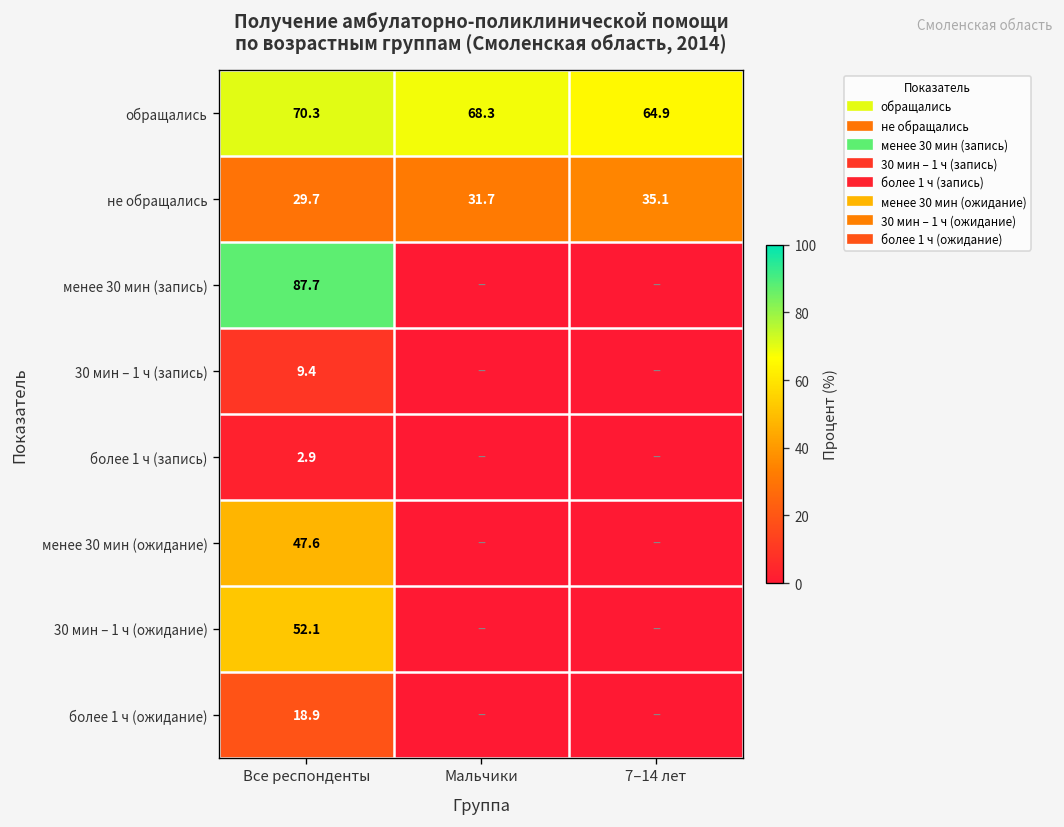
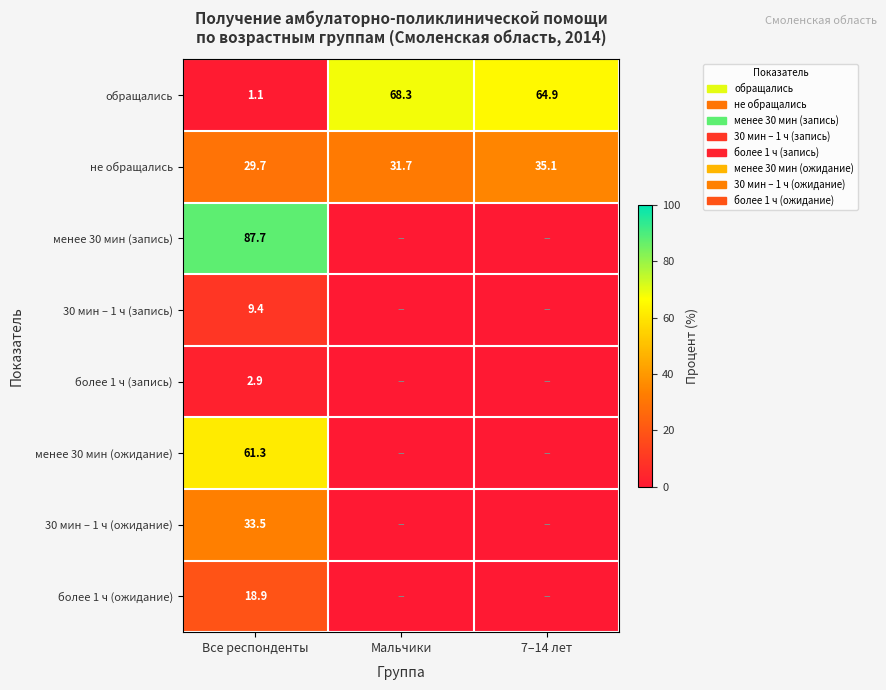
  {
    "обращались": {
-     "Все респонденты": 70.3,
+     "Все респонденты": 1.1,
      "Мальчики": 68.3,
      "7–14 лет": 64.9
    },
    "не обращались": {
      "Все респонденты": 29.7,
      "Мальчики": 31.7,
      "7–14 лет": 35.1
    },
    "менее 30 мин (запись)": {
      "Все респонденты": 87.7
    },
    "30 мин – 1 ч (запись)": {
      "Все респонденты": 9.4
    },
    "более 1 ч (запись)": {
      "Все респонденты": 2.9
    },
    "менее 30 мин (ожидание)": {
-     "Все респонденты": 47.6
+     "Все респонденты": 61.3
    },
    "30 мин – 1 ч (ожидание)": {
-     "Все респонденты": 52.1
+     "Все респонденты": 33.5
    },
    "более 1 ч (ожидание)": {
      "Все респонденты": 18.9
    }
  }
